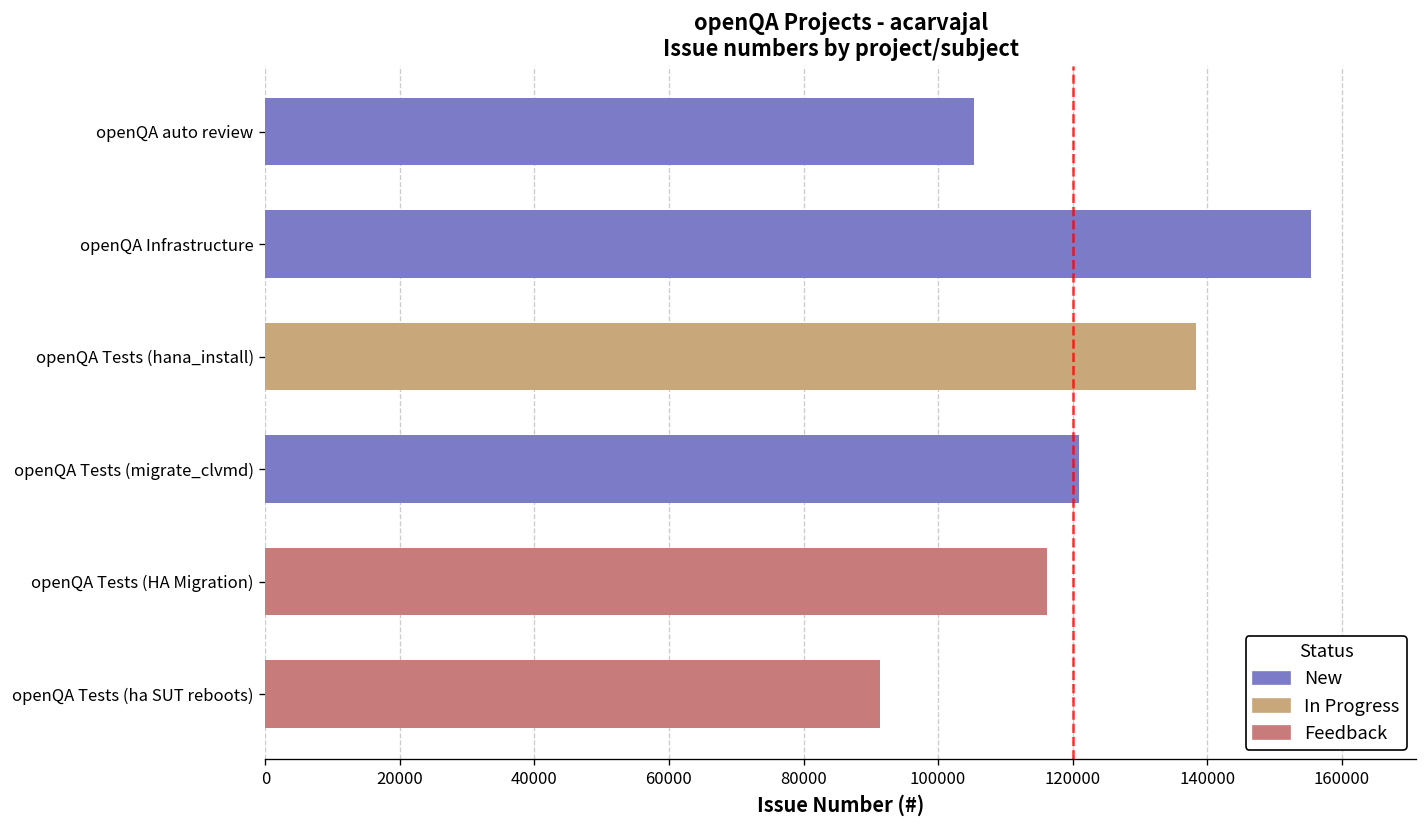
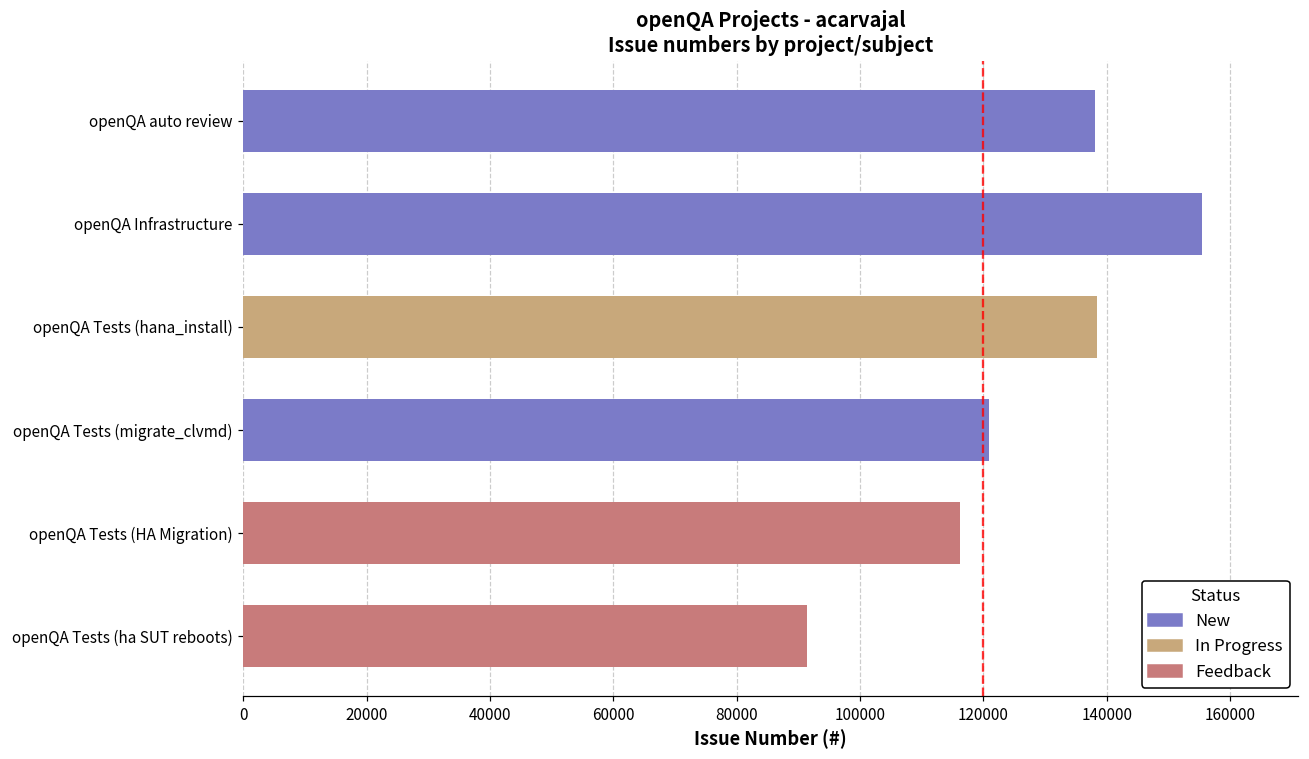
  {
-   "openQA auto review": 105000,
+   "openQA auto review": 138000,
    "openQA Infrastructure": 155000,
    "openQA Tests (hana_install)": 138000,
    "openQA Tests (migrate_clvmd)": 121000,
    "openQA Tests (HA Migration)": 116000,
    "openQA Tests (ha SUT reboots)": 91000
  }
